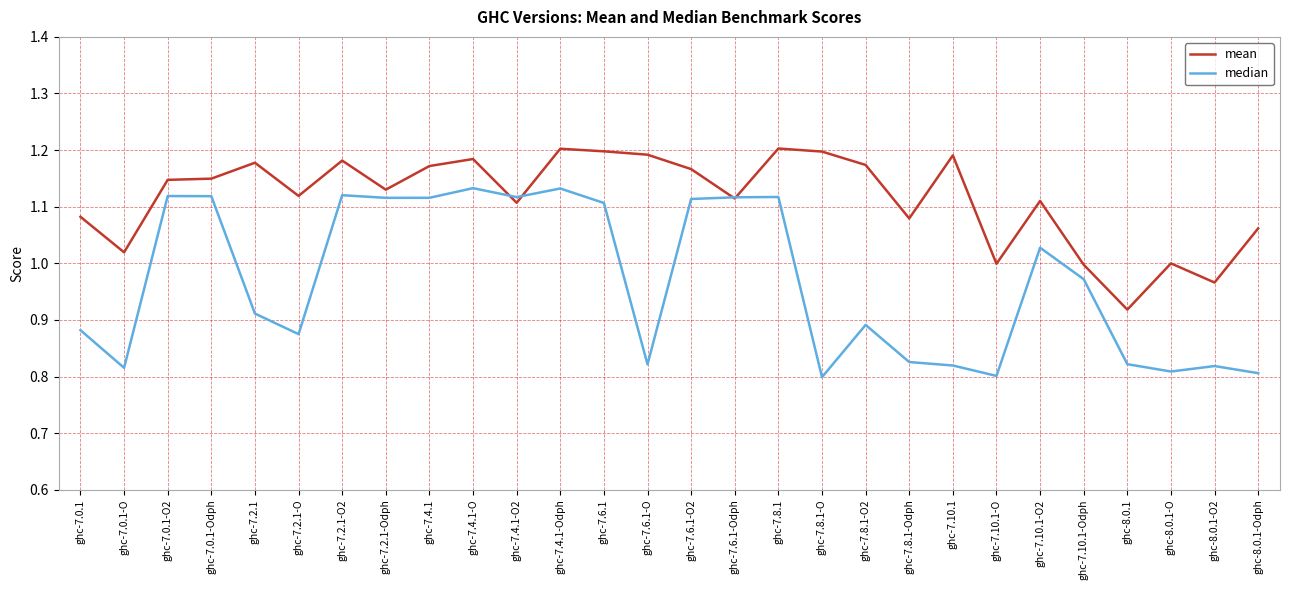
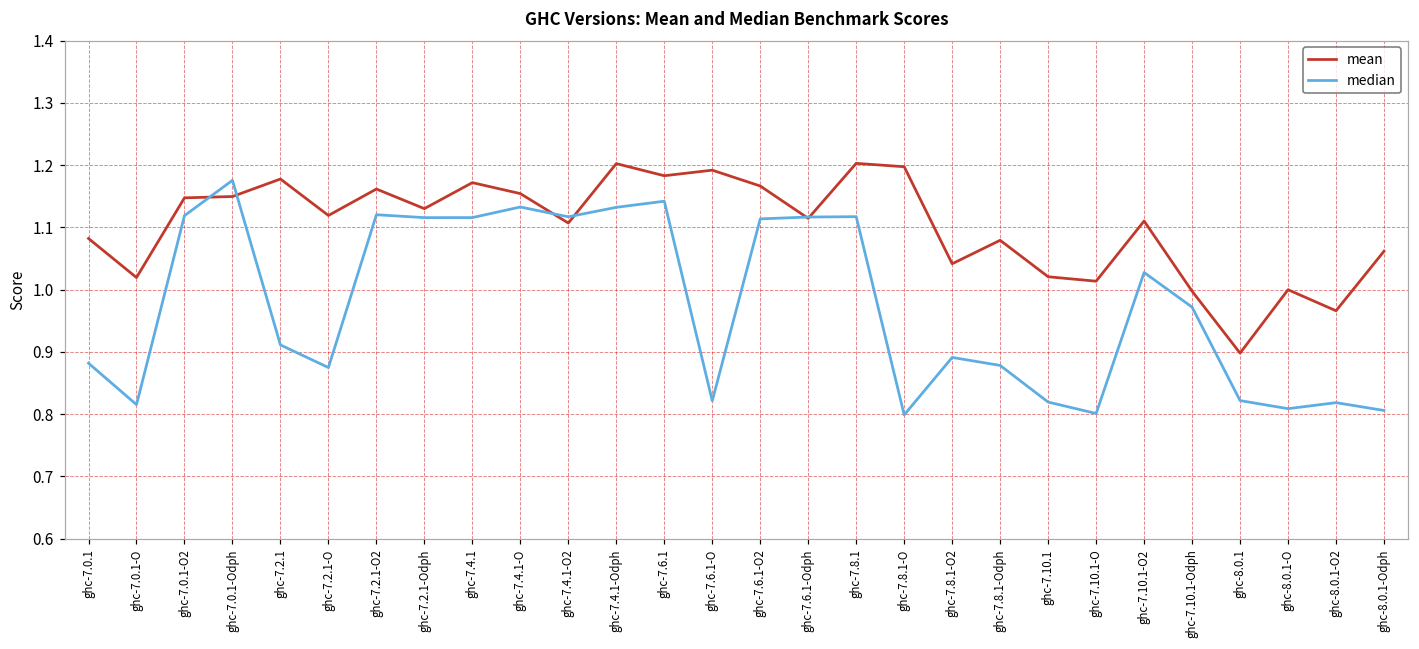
  {
    "mean": {
      "ghc-7.0.1": 1.08,
      "ghc-7.0.1-O": 1.02,
      "ghc-7.0.1-O2": 1.15,
      "ghc-7.0.1-Odph": 1.15,
      "ghc-7.2.1": 1.18,
      "ghc-7.2.1-O": 1.12,
-     "ghc-7.2.1-O2": 1.18,
+     "ghc-7.2.1-O2": 1.16,
      "ghc-7.2.1-Odph": 1.13,
      "ghc-7.4.1": 1.17,
-     "ghc-7.4.1-O": 1.18,
+     "ghc-7.4.1-O": 1.15,
      "ghc-7.4.1-O2": 1.11,
      "ghc-7.4.1-Odph": 1.20,
-     "ghc-7.6.1": 1.20,
+     "ghc-7.6.1": 1.18,
      "ghc-7.6.1-O": 1.19,
      "ghc-7.6.1-O2": 1.17,
      "ghc-7.8.1": 1.20,
      "ghc-7.8.1-O": 1.20,
-     "ghc-7.8.1-O2": 1.17,
+     "ghc-7.8.1-O2": 1.04,
      "ghc-7.8.1-Odph": 1.08,
-     "ghc-7.10.1": 1.19,
-     "ghc-7.10.1-O": 1.00,
+     "ghc-7.10.1": 1.02,
+     "ghc-7.10.1-O": 1.01,
      "ghc-7.10.1-O2": 1.11,
      "ghc-7.10.1-Odph": 1.00,
-     "ghc-8.0.1": 0.92,
+     "ghc-8.0.1": 0.90,
      "ghc-8.0.1-O": 1.00,
      "ghc-8.0.1-O2": 0.97,
      "ghc-8.0.1-Odph": 1.06
    },
    "median": {
      "ghc-7.0.1": 0.88,
      "ghc-7.0.1-O": 0.82,
      "ghc-7.0.1-O2": 1.12,
-     "ghc-7.0.1-Odph": 1.12,
+     "ghc-7.0.1-Odph": 1.18,
      "ghc-7.2.1": 0.91,
      "ghc-7.2.1-O": 0.87,
      "ghc-7.2.1-O2": 1.12,
      "ghc-7.2.1-Odph": 1.12,
      "ghc-7.4.1": 1.12,
      "ghc-7.4.1-O": 1.13,
      "ghc-7.4.1-O2": 1.12,
      "ghc-7.4.1-Odph": 1.13,
-     "ghc-7.6.1": 1.11,
+     "ghc-7.6.1": 1.14,
      "ghc-7.6.1-O": 0.82,
      "ghc-7.6.1-O2": 1.11,
      "ghc-7.8.1": 1.12,
      "ghc-7.8.1-O": 0.80,
      "ghc-7.8.1-O2": 0.89,
-     "ghc-7.8.1-Odph": 0.83,
+     "ghc-7.8.1-Odph": 0.88,
      "ghc-7.10.1": 0.82,
      "ghc-7.10.1-O": 0.80,
      "ghc-7.10.1-O2": 1.03,
      "ghc-7.10.1-Odph": 0.97,
      "ghc-8.0.1": 0.82,
      "ghc-8.0.1-O": 0.81,
      "ghc-8.0.1-O2": 0.82,
      "ghc-8.0.1-Odph": 0.81
    }
  }
